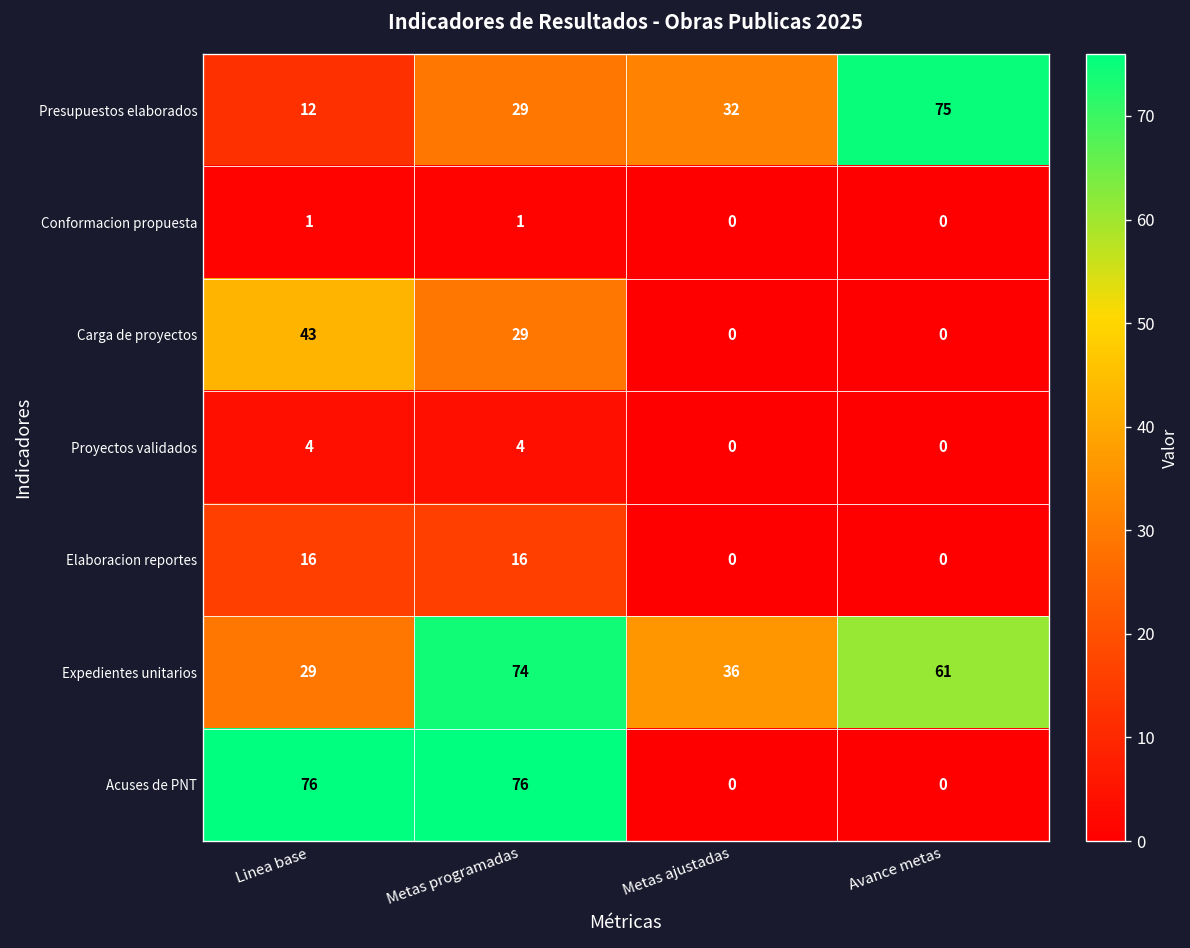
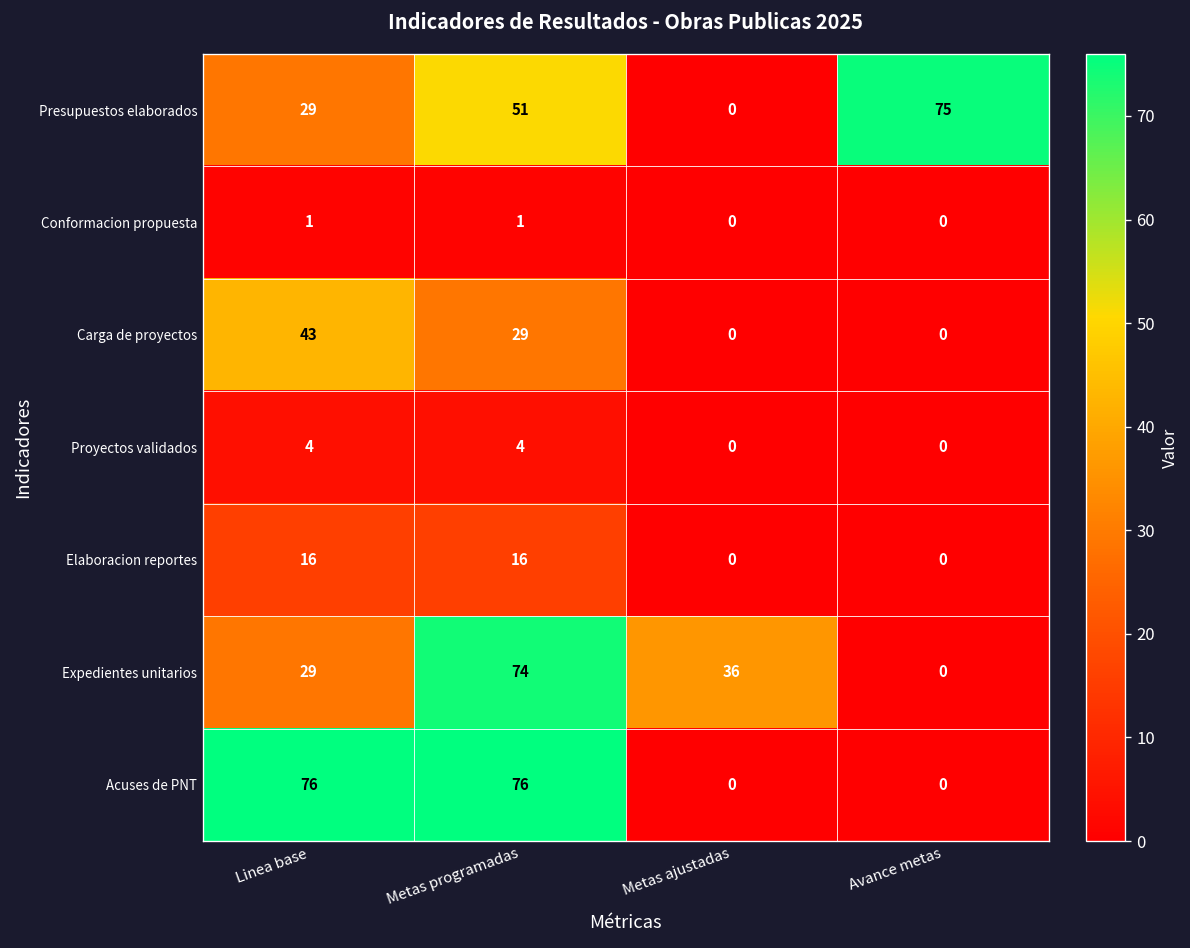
  {
    "Presupuestos elaborados": {
-     "Linea base": 12,
-     "Metas programadas": 29,
-     "Metas ajustadas": 32,
+     "Linea base": 29,
+     "Metas programadas": 51,
+     "Metas ajustadas": 0,
      "Avance metas": 75
    },
    "Conformacion propuesta": {
      "Linea base": 1,
      "Metas programadas": 1,
      "Metas ajustadas": 0,
      "Avance metas": 0
    },
    "Carga de proyectos": {
      "Linea base": 43,
      "Metas programadas": 29,
      "Metas ajustadas": 0,
      "Avance metas": 0
    },
    "Proyectos validados": {
      "Linea base": 4,
      "Metas programadas": 4,
      "Metas ajustadas": 0,
      "Avance metas": 0
    },
    "Elaboracion reportes": {
      "Linea base": 16,
      "Metas programadas": 16,
      "Metas ajustadas": 0,
      "Avance metas": 0
    },
    "Expedientes unitarios": {
      "Linea base": 29,
      "Metas programadas": 74,
      "Metas ajustadas": 36,
-     "Avance metas": 61
+     "Avance metas": 0
    },
    "Acuses de PNT": {
      "Linea base": 76,
      "Metas programadas": 76,
      "Metas ajustadas": 0,
      "Avance metas": 0
    }
  }
